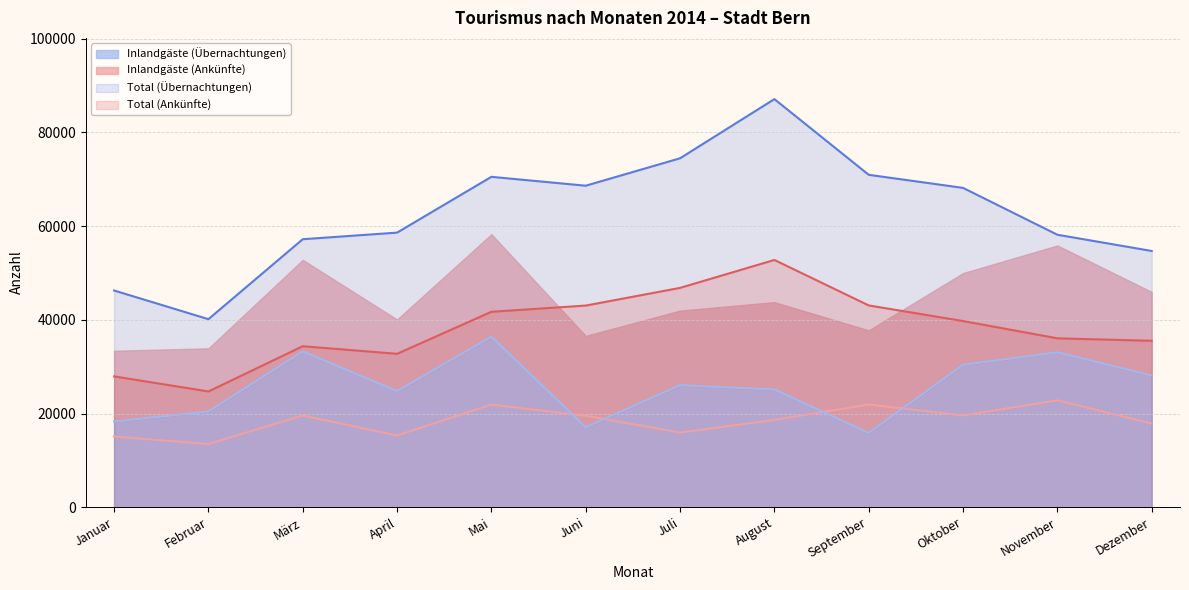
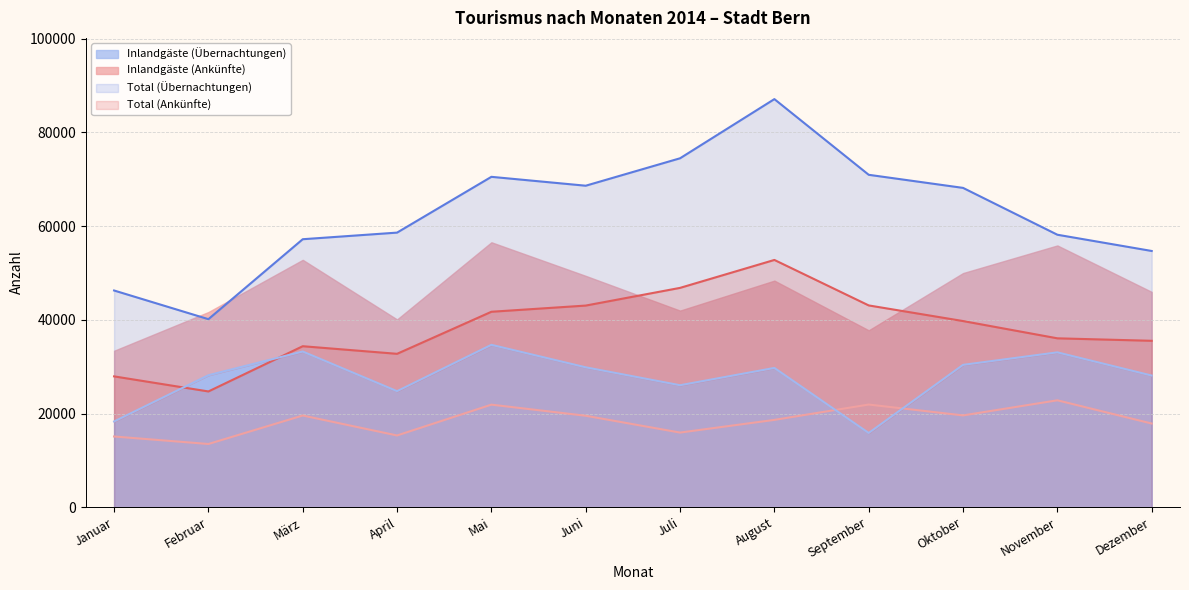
  {
    "Inlandgäste (Übernachtungen)": {
      "Januar": 18000,
-     "Februar": 20000,
+     "Februar": 28000,
      "März": 33000,
      "April": 25000,
-     "Mai": 36000,
-     "Juni": 17000,
+     "Mai": 35000,
+     "Juni": 30000,
      "Juli": 26000,
-     "August": 25000,
+     "August": 30000,
      "September": 16000,
      "Oktober": 30000,
      "November": 33000,
      "Dezember": 28000
    }
  }
